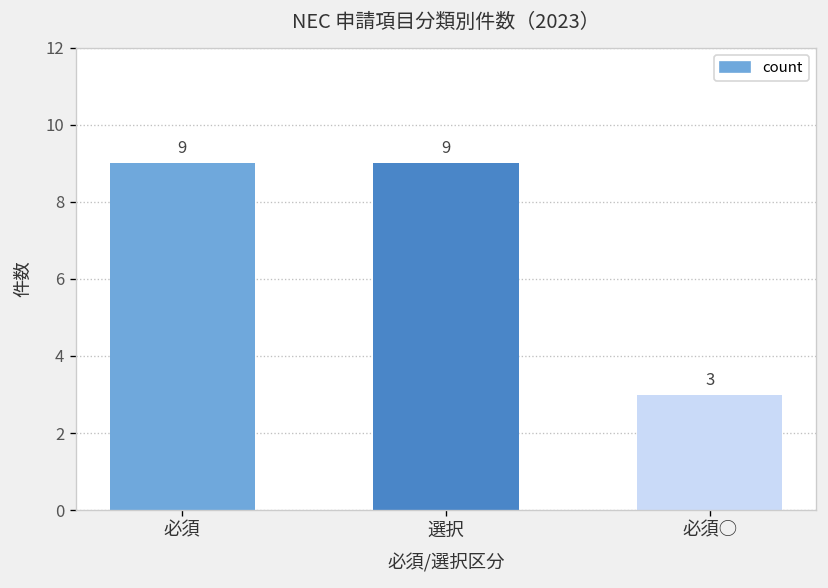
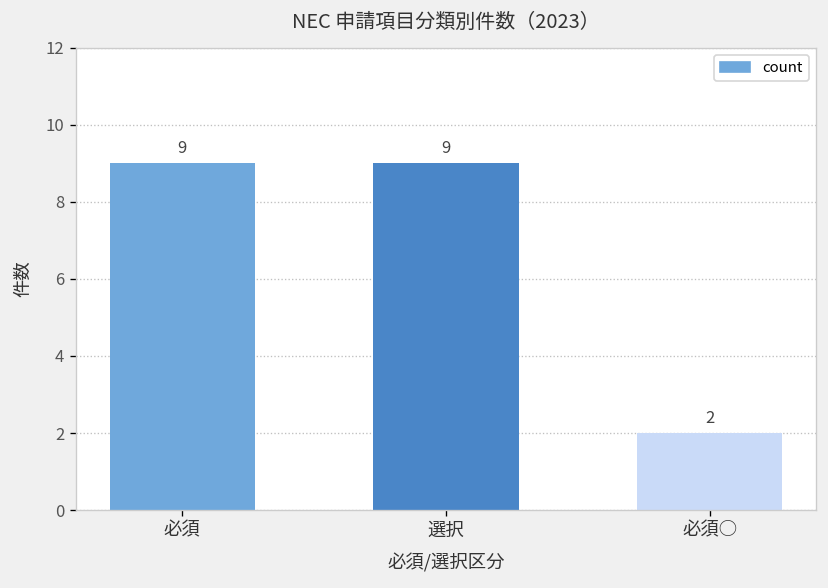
  {
    "必須": 9,
    "選択": 9,
-   "必須○": 3
+   "必須○": 2
  }
